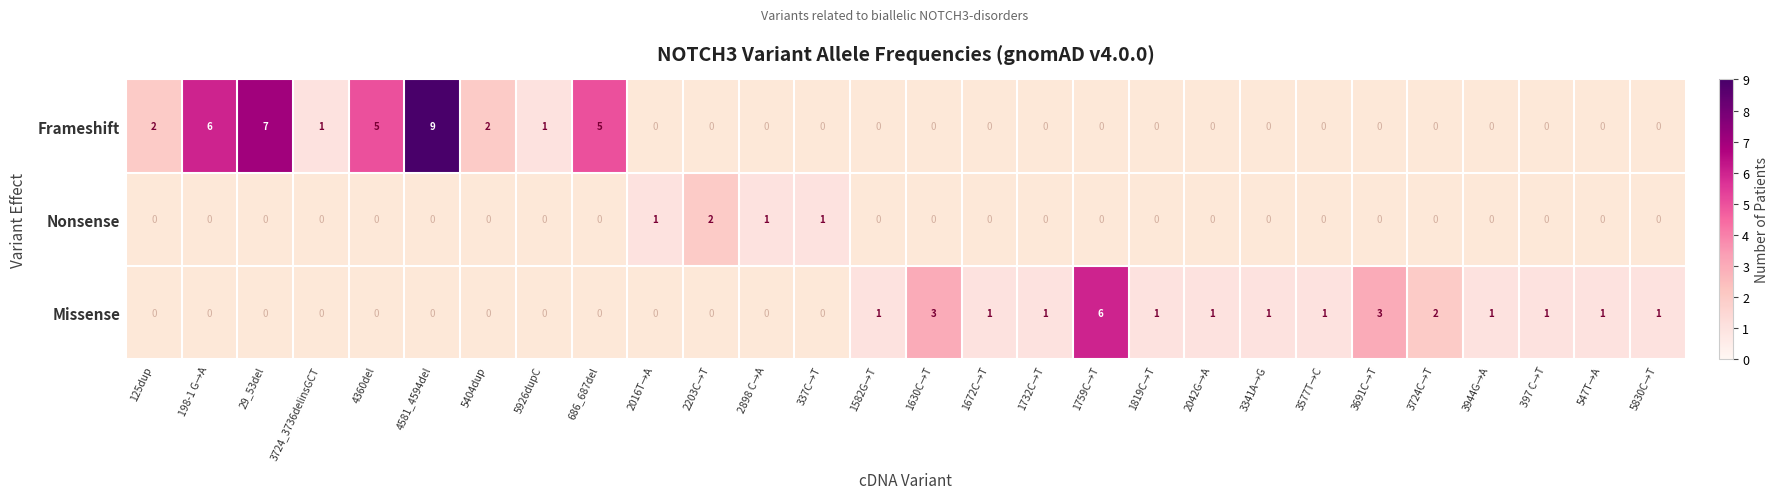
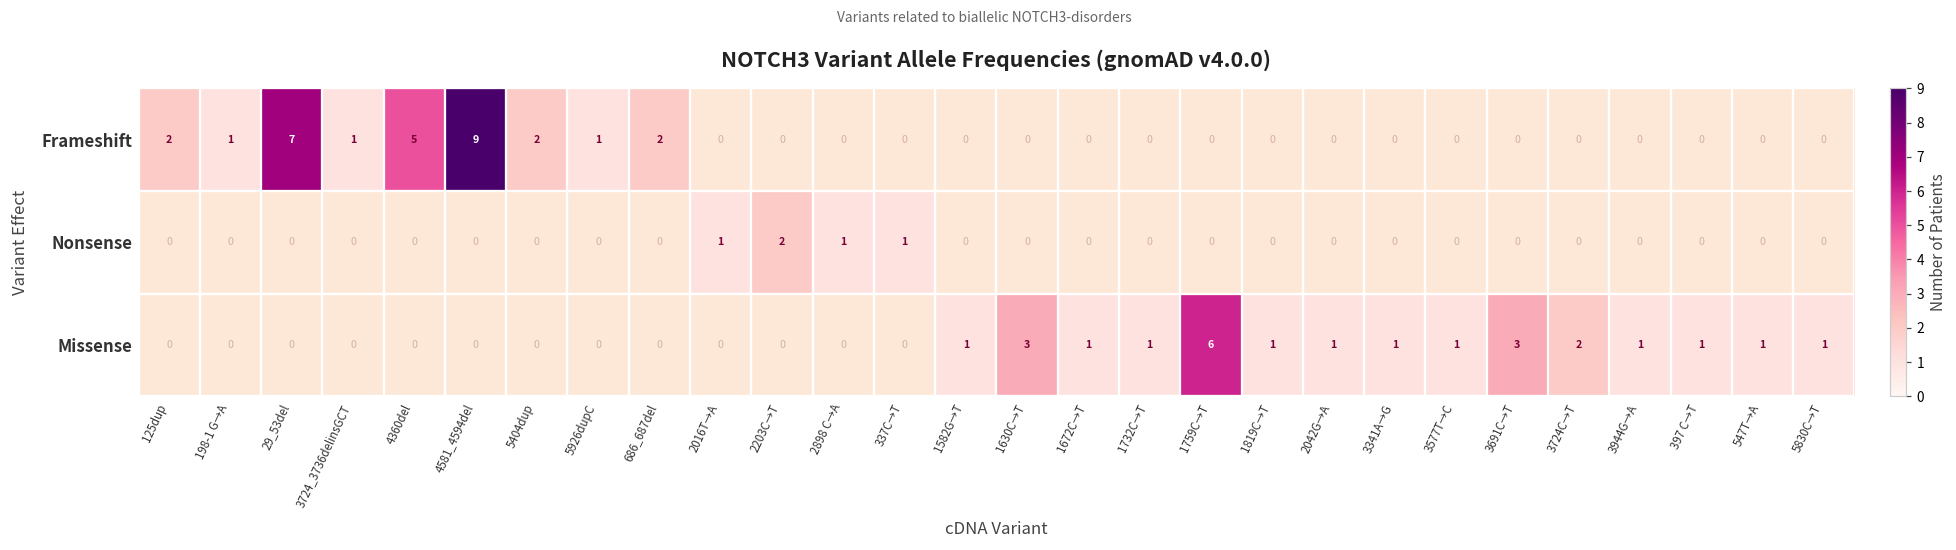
  {
    "Frameshift": {
      "125dup": 2,
-     "198-1 G→A": 6,
+     "198-1 G→A": 1,
      "29_53del": 7,
      "3724_3736delinsGCT": 1,
      "4360del": 5,
      "4581_4594del": 9,
      "5404dup": 2,
      "5926dupC": 1,
-     "686_687del": 5,
+     "686_687del": 2,
      "2016T→A": 0,
      "2203C→T": 0,
      "2898 C→A": 0,
      "337C→T": 0,
      "1582G→T": 0,
      "1630C→T": 0,
      "1672C→T": 0,
      "1732C→T": 0,
      "1759C→T": 0,
      "1819C→T": 0,
      "2042G→A": 0,
      "3341A→G": 0,
      "3577T→C": 0,
      "3691C→T": 0,
      "3724C→T": 0,
      "3944G→A": 0,
      "397 C→T": 0,
      "547T→A": 0,
      "5830C→T": 0
    },
    "Nonsense": {
      "125dup": 0,
      "198-1 G→A": 0,
      "29_53del": 0,
      "3724_3736delinsGCT": 0,
      "4360del": 0,
      "4581_4594del": 0,
      "5404dup": 0,
      "5926dupC": 0,
      "686_687del": 0,
      "2016T→A": 1,
      "2203C→T": 2,
      "2898 C→A": 1,
      "337C→T": 1,
      "1582G→T": 0,
      "1630C→T": 0,
      "1672C→T": 0,
      "1732C→T": 0,
      "1759C→T": 0,
      "1819C→T": 0,
      "2042G→A": 0,
      "3341A→G": 0,
      "3577T→C": 0,
      "3691C→T": 0,
      "3724C→T": 0,
      "3944G→A": 0,
      "397 C→T": 0,
      "547T→A": 0,
      "5830C→T": 0
    },
    "Missense": {
      "125dup": 0,
      "198-1 G→A": 0,
      "29_53del": 0,
      "3724_3736delinsGCT": 0,
      "4360del": 0,
      "4581_4594del": 0,
      "5404dup": 0,
      "5926dupC": 0,
      "686_687del": 0,
      "2016T→A": 0,
      "2203C→T": 0,
      "2898 C→A": 0,
      "337C→T": 0,
      "1582G→T": 1,
      "1630C→T": 3,
      "1672C→T": 1,
      "1732C→T": 1,
      "1759C→T": 6,
      "1819C→T": 1,
      "2042G→A": 1,
      "3341A→G": 1,
      "3577T→C": 1,
      "3691C→T": 3,
      "3724C→T": 2,
      "3944G→A": 1,
      "397 C→T": 1,
      "547T→A": 1,
      "5830C→T": 1
    }
  }
